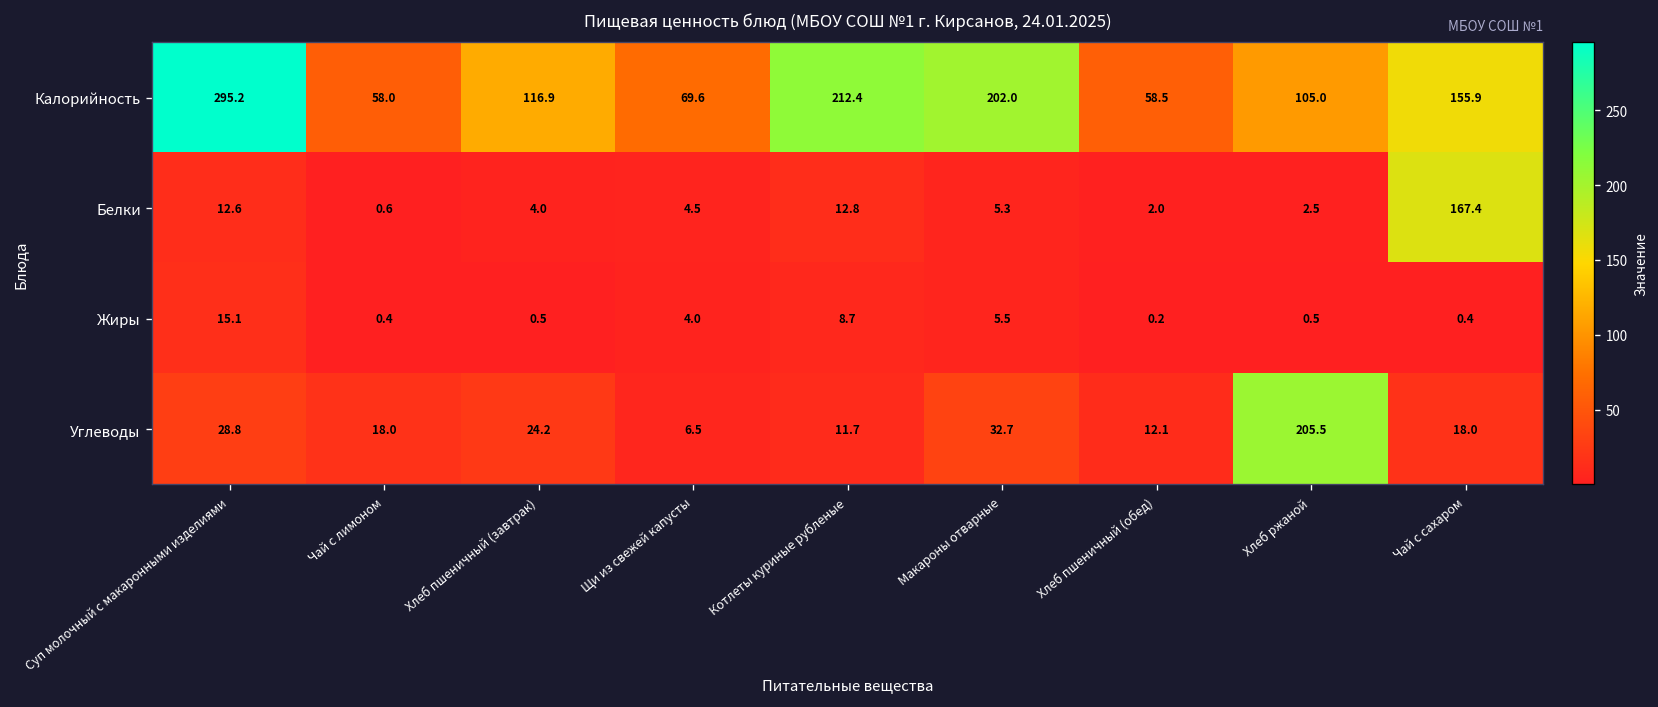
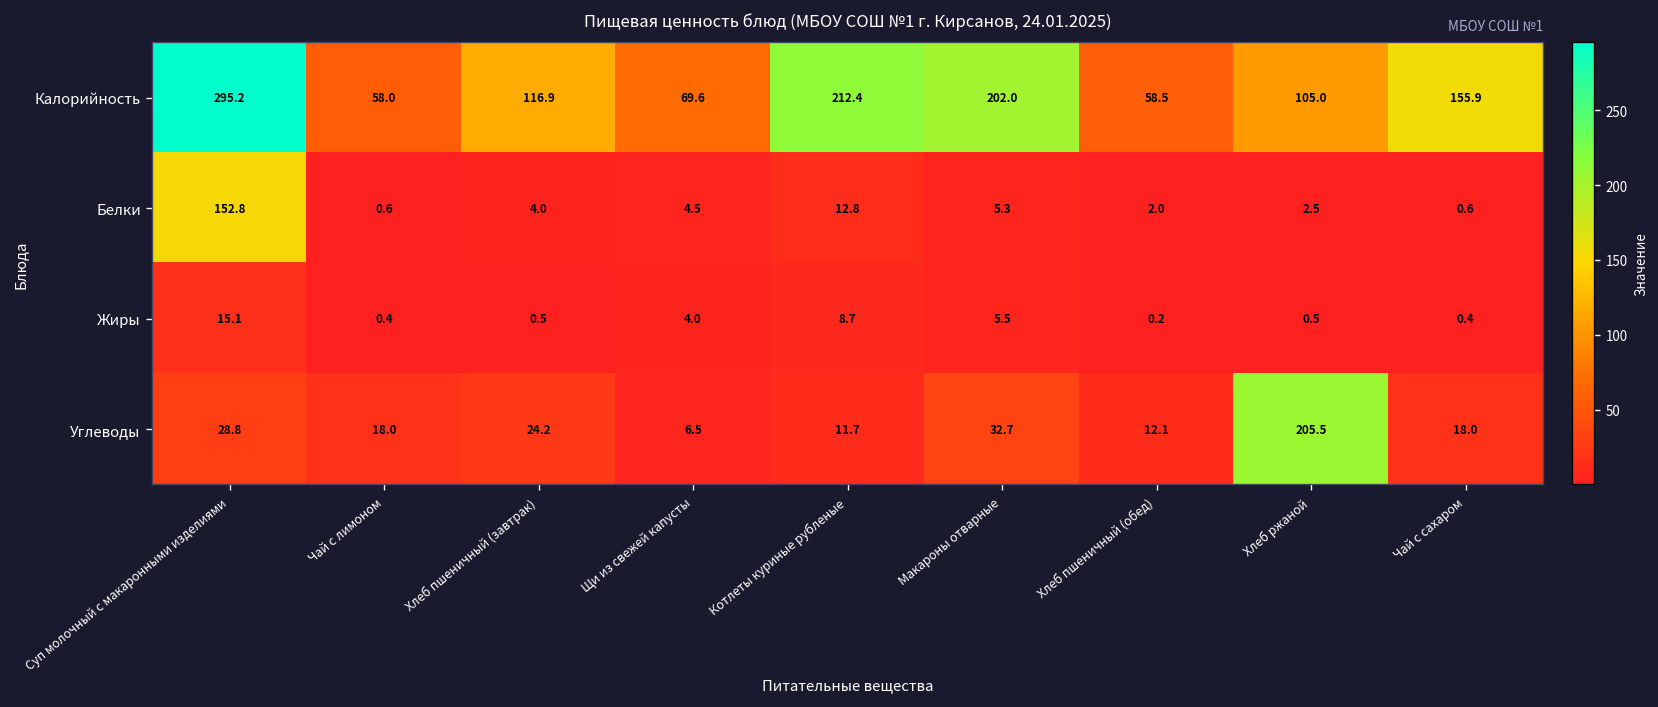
  {
    "Калорийность": {
      "Суп молочный с макаронными изделиями": 295.2,
      "Чай с лимоном": 58.0,
      "Хлеб пшеничный (завтрак)": 116.9,
      "Щи из свежей капусты": 69.6,
      "Котлеты куриные рубленые": 212.4,
      "Макароны отварные": 202.0,
      "Хлеб пшеничный (обед)": 58.5,
      "Хлеб ржаной": 105.0,
      "Чай с сахаром": 155.9
    },
    "Белки": {
-     "Суп молочный с макаронными изделиями": 12.6,
+     "Суп молочный с макаронными изделиями": 152.8,
      "Чай с лимоном": 0.6,
      "Хлеб пшеничный (завтрак)": 4.0,
      "Щи из свежей капусты": 4.5,
      "Котлеты куриные рубленые": 12.8,
      "Макароны отварные": 5.3,
      "Хлеб пшеничный (обед)": 2.0,
      "Хлеб ржаной": 2.5,
-     "Чай с сахаром": 167.4
+     "Чай с сахаром": 0.6
    },
    "Жиры": {
      "Суп молочный с макаронными изделиями": 15.1,
      "Чай с лимоном": 0.4,
      "Хлеб пшеничный (завтрак)": 0.5,
      "Щи из свежей капусты": 4.0,
      "Котлеты куриные рубленые": 8.7,
      "Макароны отварные": 5.5,
      "Хлеб пшеничный (обед)": 0.2,
      "Хлеб ржаной": 0.5,
      "Чай с сахаром": 0.4
    },
    "Углеводы": {
      "Суп молочный с макаронными изделиями": 28.8,
      "Чай с лимоном": 18.0,
      "Хлеб пшеничный (завтрак)": 24.2,
      "Щи из свежей капусты": 6.5,
      "Котлеты куриные рубленые": 11.7,
      "Макароны отварные": 32.7,
      "Хлеб пшеничный (обед)": 12.1,
      "Хлеб ржаной": 205.5,
      "Чай с сахаром": 18.0
    }
  }
